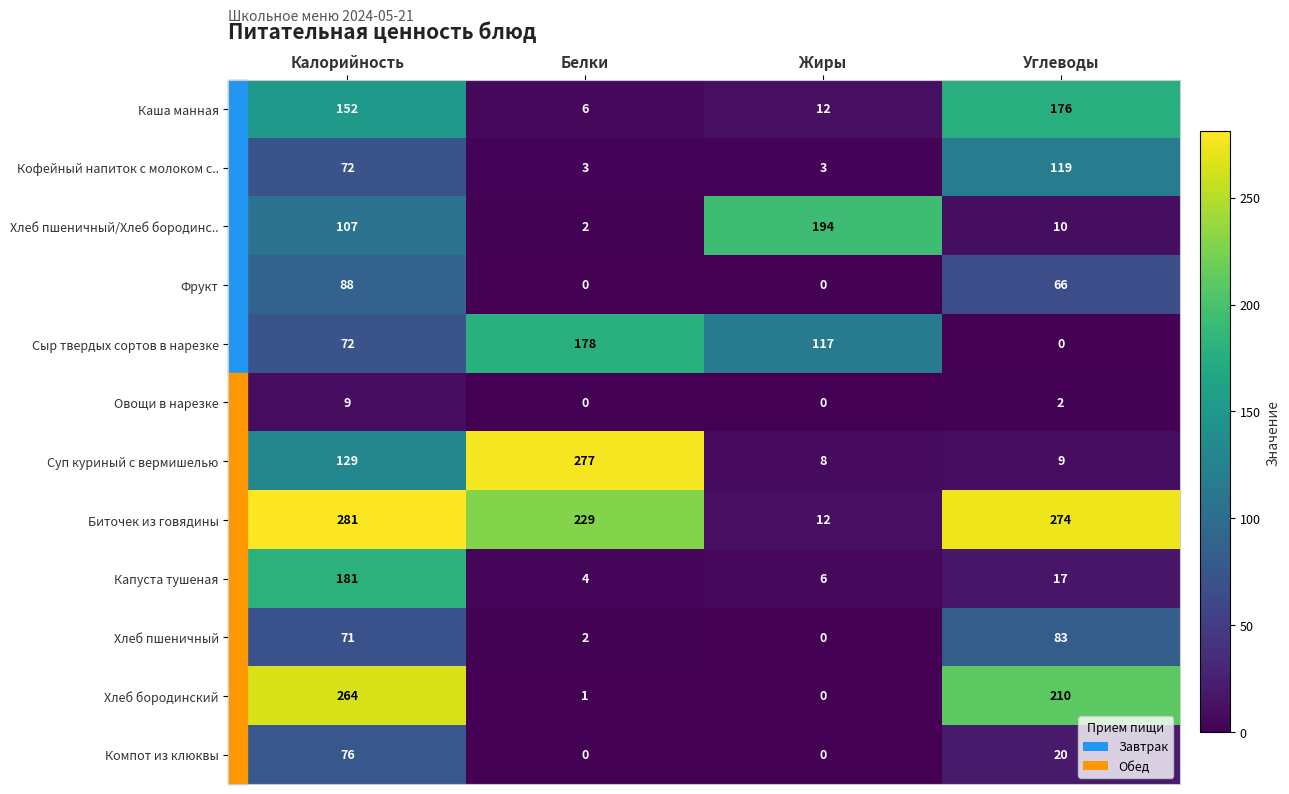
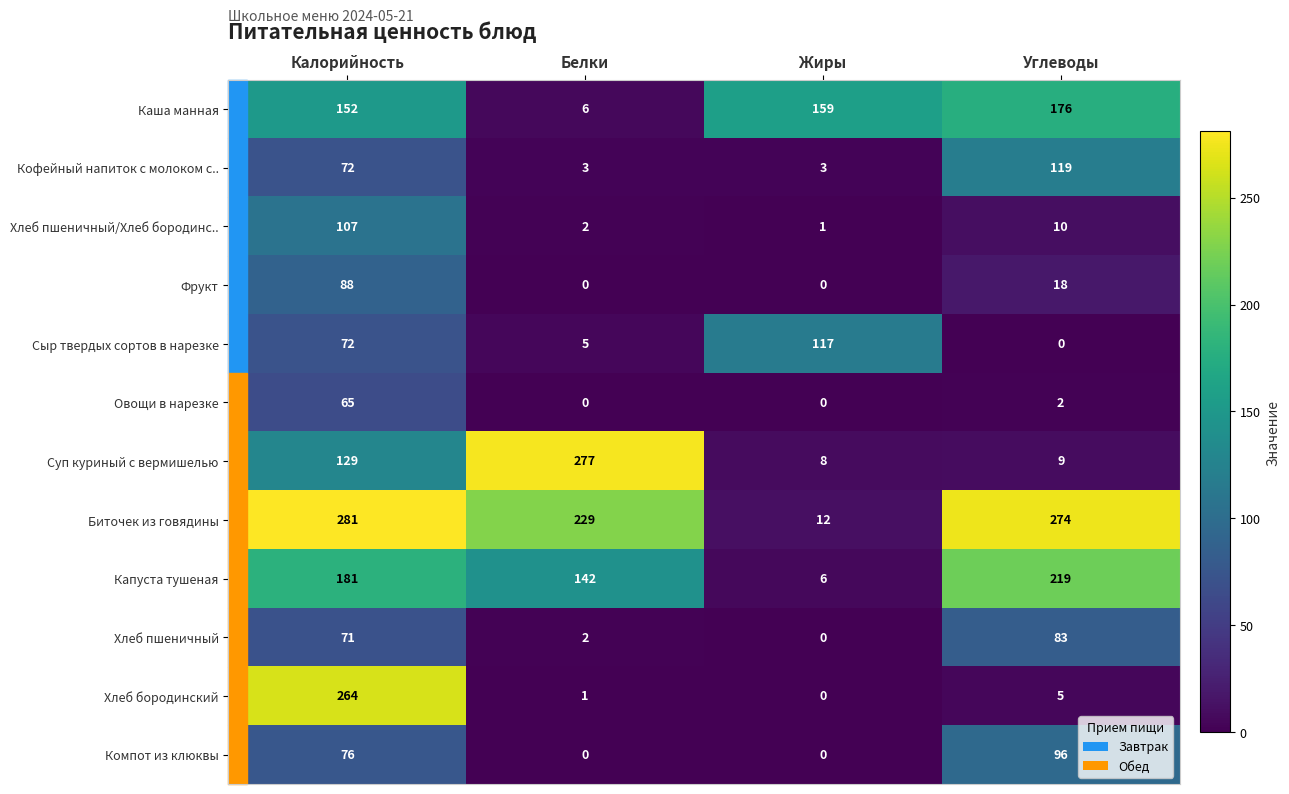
  {
    "Каша манная": {
      "Калорийность": 152,
      "Белки": 6,
-     "Жиры": 12,
+     "Жиры": 159,
      "Углеводы": 176
    },
    "Кофейный напиток с молоком с..": {
      "Калорийность": 72,
      "Белки": 3,
      "Жиры": 3,
      "Углеводы": 119
    },
    "Хлеб пшеничный/Хлеб бородинс..": {
      "Калорийность": 107,
      "Белки": 2,
-     "Жиры": 194,
+     "Жиры": 1,
      "Углеводы": 10
    },
    "Фрукт": {
      "Калорийность": 88,
      "Белки": 0,
      "Жиры": 0,
-     "Углеводы": 66
+     "Углеводы": 18
    },
    "Сыр твердых сортов в нарезке": {
      "Калорийность": 72,
-     "Белки": 178,
+     "Белки": 5,
      "Жиры": 117,
      "Углеводы": 0
    },
    "Овощи в нарезке": {
-     "Калорийность": 9,
+     "Калорийность": 65,
      "Белки": 0,
      "Жиры": 0,
      "Углеводы": 2
    },
    "Суп куриный с вермишелью": {
      "Калорийность": 129,
      "Белки": 277,
      "Жиры": 8,
      "Углеводы": 9
    },
    "Биточек из говядины": {
      "Калорийность": 281,
      "Белки": 229,
      "Жиры": 12,
      "Углеводы": 274
    },
    "Капуста тушеная": {
      "Калорийность": 181,
-     "Белки": 4,
+     "Белки": 142,
      "Жиры": 6,
-     "Углеводы": 17
+     "Углеводы": 219
    },
    "Хлеб пшеничный": {
      "Калорийность": 71,
      "Белки": 2,
      "Жиры": 0,
      "Углеводы": 83
    },
    "Хлеб бородинский": {
      "Калорийность": 264,
      "Белки": 1,
      "Жиры": 0,
-     "Углеводы": 210
+     "Углеводы": 5
    },
    "Компот из клюквы": {
      "Калорийность": 76,
      "Белки": 0,
      "Жиры": 0,
-     "Углеводы": 20
+     "Углеводы": 96
    }
  }
